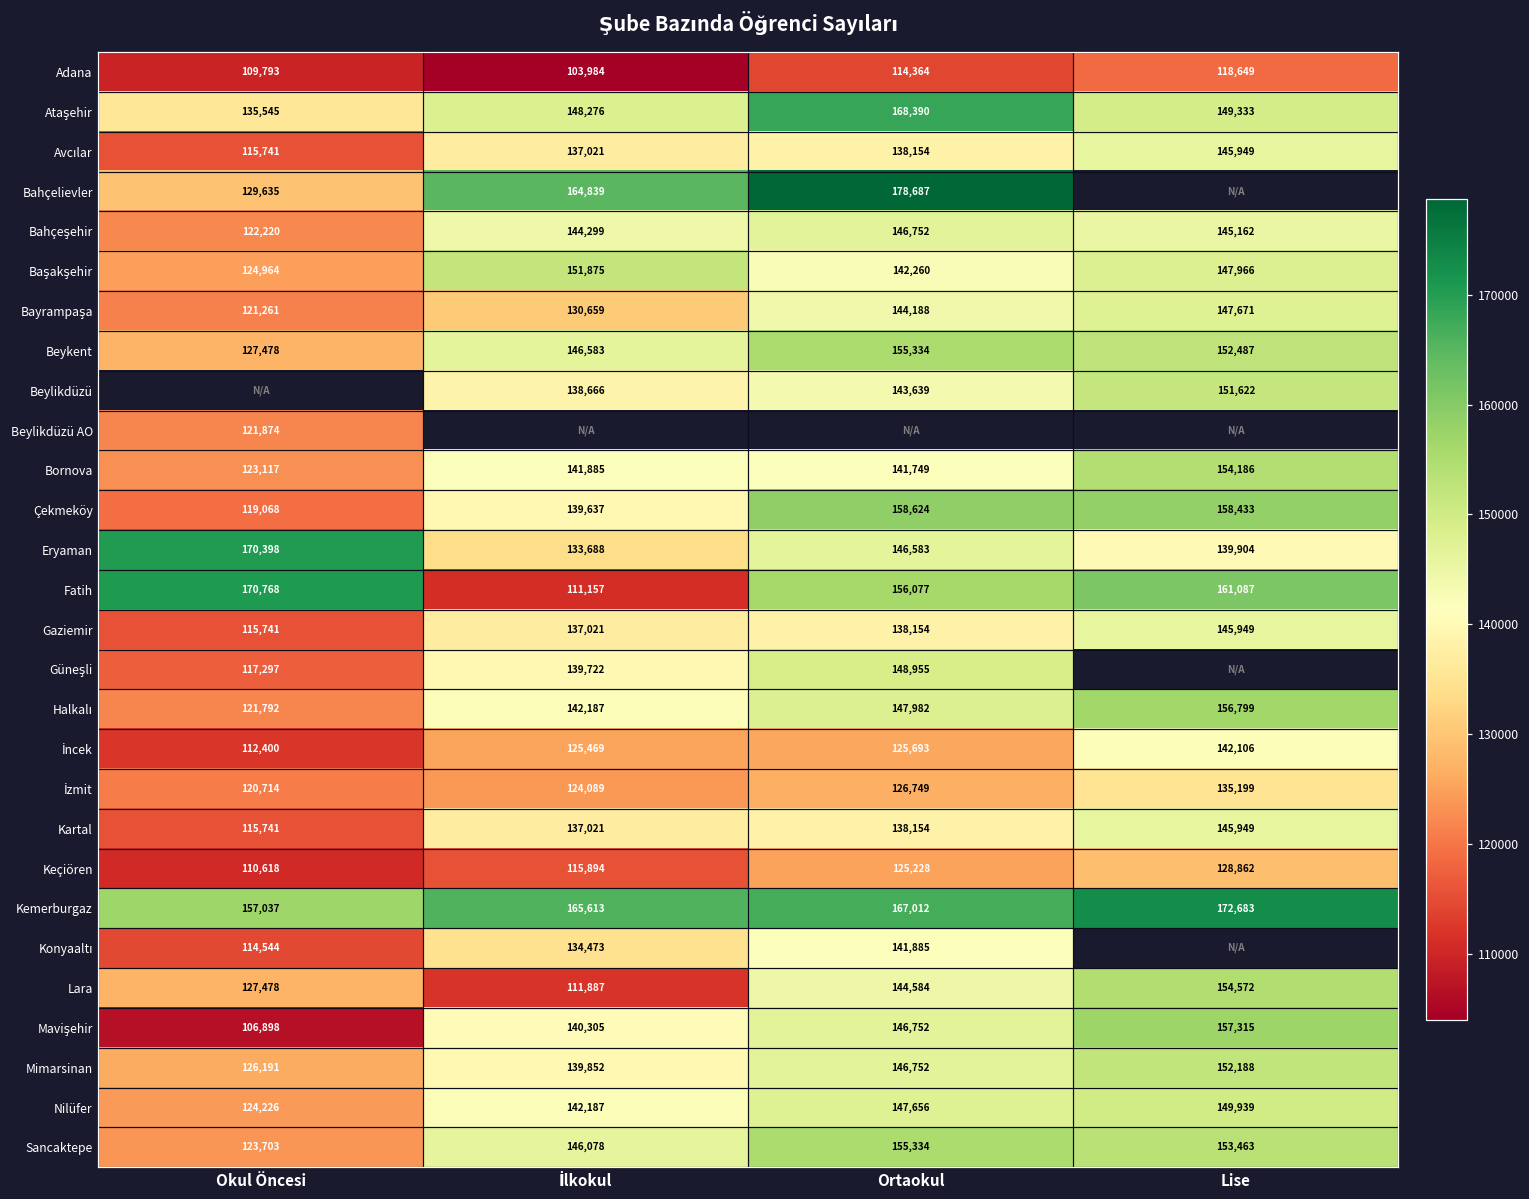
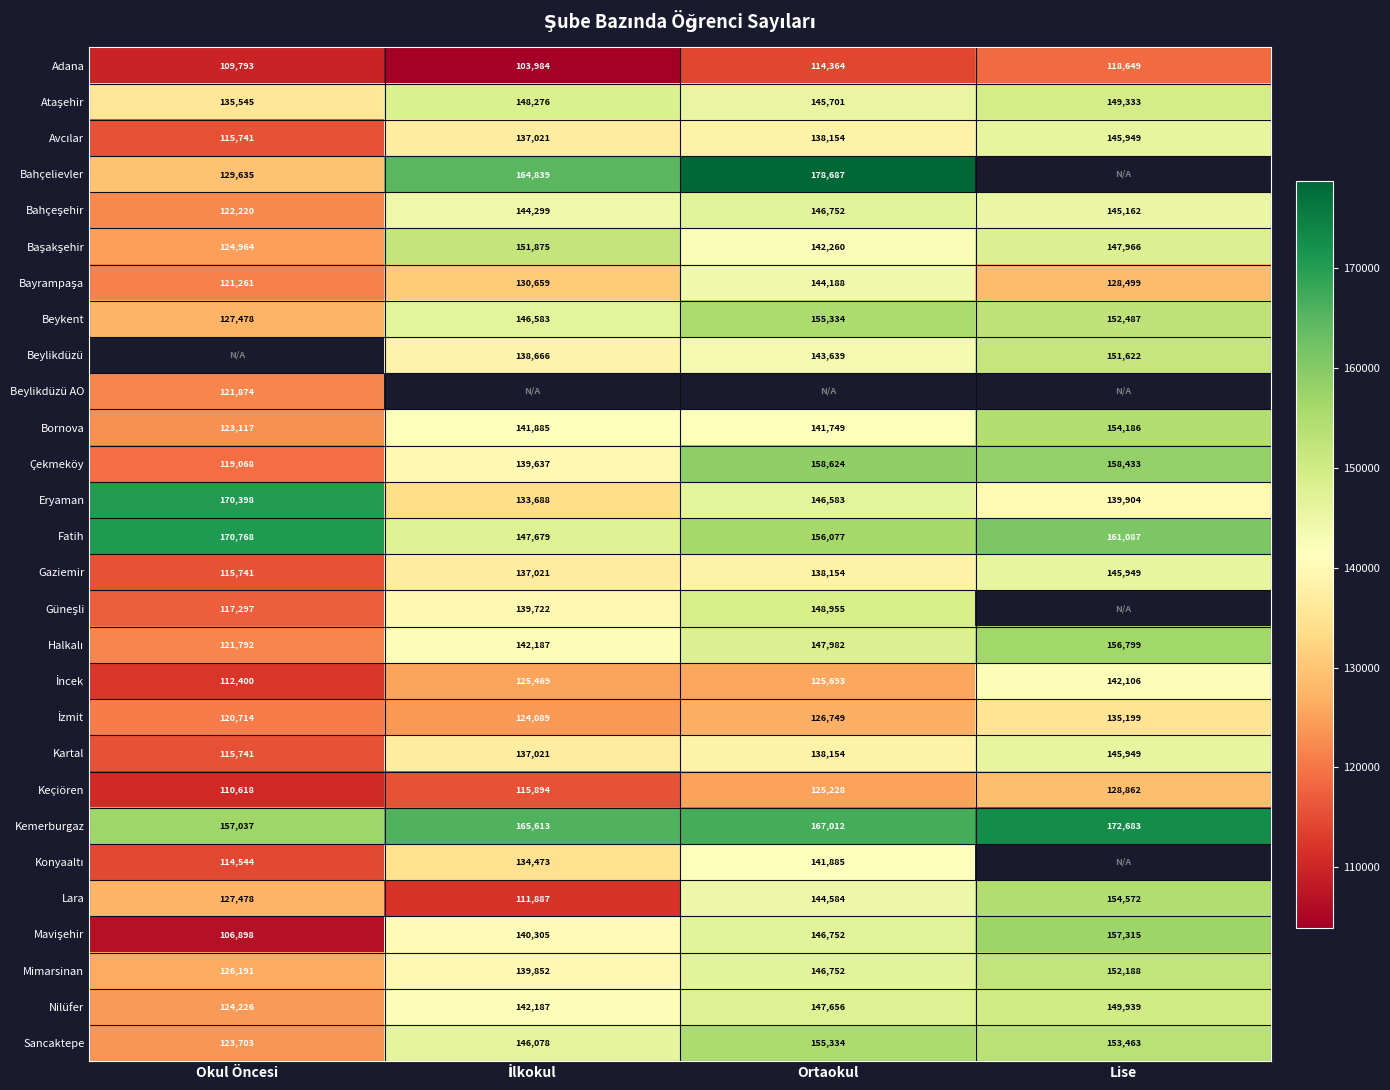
  {
    "Adana": {
      "Okul Öncesi": "109,793",
      "İlkokul": "103,984",
      "Ortaokul": "114,364",
      "Lise": "118,649"
    },
    "Ataşehir": {
      "Okul Öncesi": "135,545",
      "İlkokul": "148,276",
-     "Ortaokul": "168,390",
+     "Ortaokul": "145,701",
      "Lise": "149,333"
    },
    "Avcılar": {
      "Okul Öncesi": "115,741",
      "İlkokul": "137,021",
      "Ortaokul": "138,154",
      "Lise": "145,949"
    },
    "Bahçelievler": {
      "Okul Öncesi": "129,635",
      "İlkokul": "164,839",
      "Ortaokul": "178,687"
    },
    "Bahçeşehir": {
      "Okul Öncesi": "122,220",
      "İlkokul": "144,299",
      "Ortaokul": "146,752",
      "Lise": "145,162"
    },
    "Başakşehir": {
      "Okul Öncesi": "124,964",
      "İlkokul": "151,875",
      "Ortaokul": "142,260",
      "Lise": "147,966"
    },
    "Bayrampaşa": {
      "Okul Öncesi": "121,261",
      "İlkokul": "130,659",
      "Ortaokul": "144,188",
-     "Lise": "147,671"
+     "Lise": "128,499"
    },
    "Beykent": {
      "Okul Öncesi": "127,478",
      "İlkokul": "146,583",
      "Ortaokul": "155,334",
      "Lise": "152,487"
    },
    "Beylikdüzü": {
      "İlkokul": "138,666",
      "Ortaokul": "143,639",
      "Lise": "151,622"
    },
    "Beylikdüzü AO": {
      "Okul Öncesi": "121,874"
    },
    "Bornova": {
      "Okul Öncesi": "123,117",
      "İlkokul": "141,885",
      "Ortaokul": "141,749",
      "Lise": "154,186"
    },
    "Çekmeköy": {
      "Okul Öncesi": "119,068",
      "İlkokul": "139,637",
      "Ortaokul": "158,624",
      "Lise": "158,433"
    },
    "Eryaman": {
      "Okul Öncesi": "170,398",
      "İlkokul": "133,688",
      "Ortaokul": "146,583",
      "Lise": "139,904"
    },
    "Fatih": {
      "Okul Öncesi": "170,768",
-     "İlkokul": "111,157",
+     "İlkokul": "147,679",
      "Ortaokul": "156,077",
      "Lise": "161,087"
    },
    "Gaziemir": {
      "Okul Öncesi": "115,741",
      "İlkokul": "137,021",
      "Ortaokul": "138,154",
      "Lise": "145,949"
    },
    "Güneşli": {
      "Okul Öncesi": "117,297",
      "İlkokul": "139,722",
      "Ortaokul": "148,955"
    },
    "Halkalı": {
      "Okul Öncesi": "121,792",
      "İlkokul": "142,187",
      "Ortaokul": "147,982",
      "Lise": "156,799"
    },
    "İncek": {
      "Okul Öncesi": "112,400",
      "İlkokul": "125,469",
      "Ortaokul": "125,693",
      "Lise": "142,106"
    },
    "İzmit": {
      "Okul Öncesi": "120,714",
      "İlkokul": "124,089",
      "Ortaokul": "126,749",
      "Lise": "135,199"
    },
    "Kartal": {
      "Okul Öncesi": "115,741",
      "İlkokul": "137,021",
      "Ortaokul": "138,154",
      "Lise": "145,949"
    },
    "Keçiören": {
      "Okul Öncesi": "110,618",
      "İlkokul": "115,894",
      "Ortaokul": "125,228",
      "Lise": "128,862"
    },
    "Kemerburgaz": {
      "Okul Öncesi": "157,037",
      "İlkokul": "165,613",
      "Ortaokul": "167,012",
      "Lise": "172,683"
    },
    "Konyaaltı": {
      "Okul Öncesi": "114,544",
      "İlkokul": "134,473",
      "Ortaokul": "141,885"
    },
    "Lara": {
      "Okul Öncesi": "127,478",
      "İlkokul": "111,887",
      "Ortaokul": "144,584",
      "Lise": "154,572"
    },
    "Mavişehir": {
      "Okul Öncesi": "106,898",
      "İlkokul": "140,305",
      "Ortaokul": "146,752",
      "Lise": "157,315"
    },
    "Mimarsinan": {
      "Okul Öncesi": "126,191",
      "İlkokul": "139,852",
      "Ortaokul": "146,752",
      "Lise": "152,188"
    },
    "Nilüfer": {
      "Okul Öncesi": "124,226",
      "İlkokul": "142,187",
      "Ortaokul": "147,656",
      "Lise": "149,939"
    },
    "Sancaktepe": {
      "Okul Öncesi": "123,703",
      "İlkokul": "146,078",
      "Ortaokul": "155,334",
      "Lise": "153,463"
    }
  }
